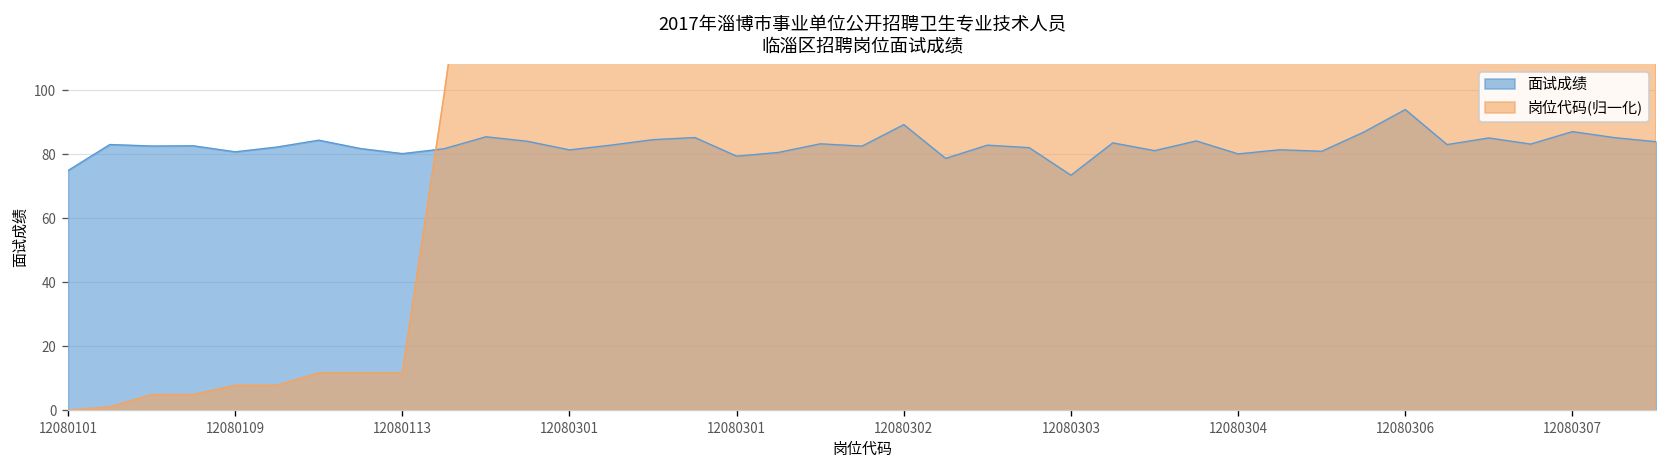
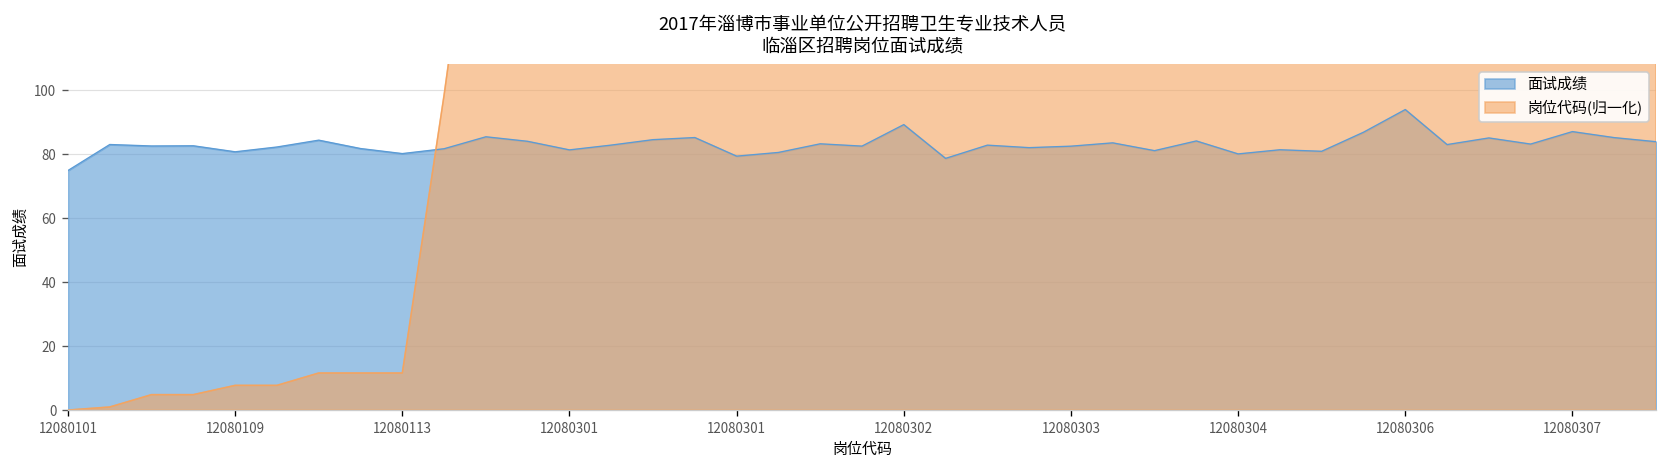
  {
    "面试成绩": {
      "12080101": 75,
      "12080109": 81,
      "12080113": 80,
      "12080302": 89,
-     "12080303": 73,
+     "12080303": 83,
      "12080304": 80,
      "12080306": 94,
      "12080307": 87
    },
    "岗位代码(归一化)": {
      "12080101": 0,
      "12080109": 8,
      "12080113": 12
    }
  }
